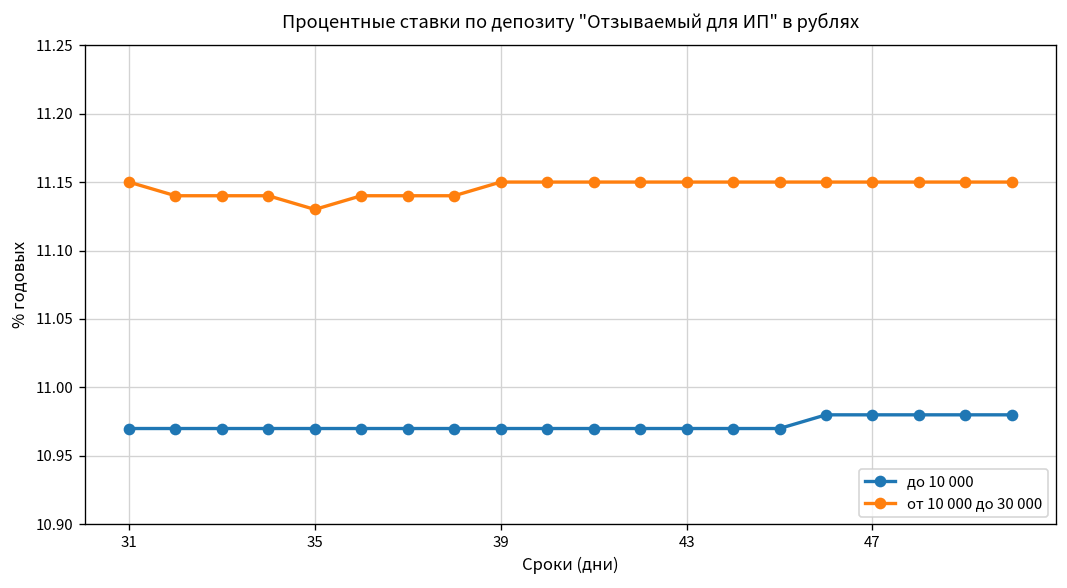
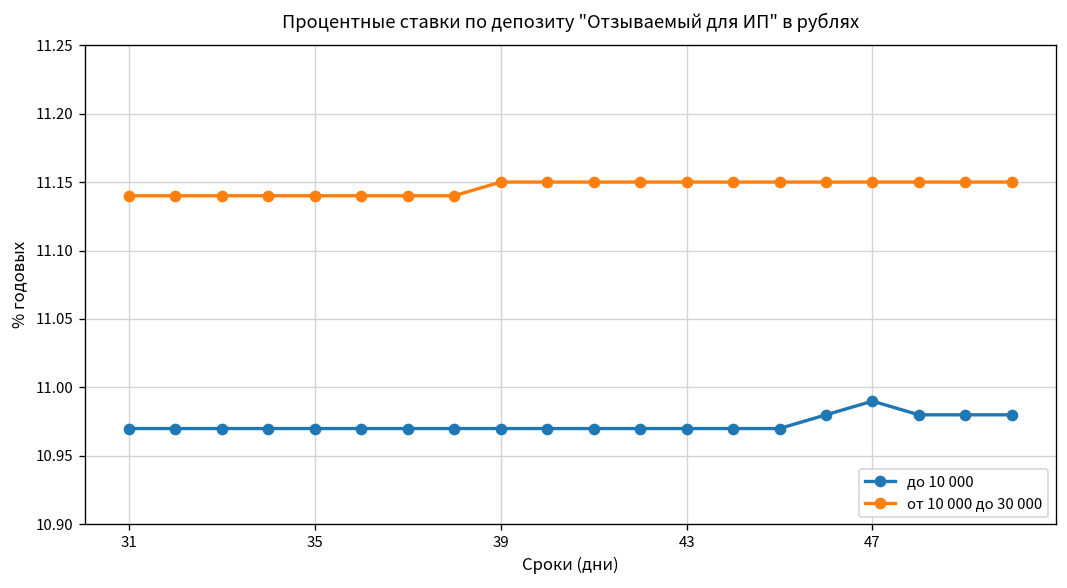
  {
    "до 10 000": {
      "31": 10.97,
      "35": 10.97,
      "39": 10.97,
      "43": 10.97,
-     "47": 10.98
+     "47": 10.99
    },
    "от 10 000 до 30 000": {
-     "31": 11.15,
-     "35": 11.13,
+     "31": 11.14,
+     "35": 11.14,
      "39": 11.15,
      "43": 11.15,
      "47": 11.15
    }
  }
